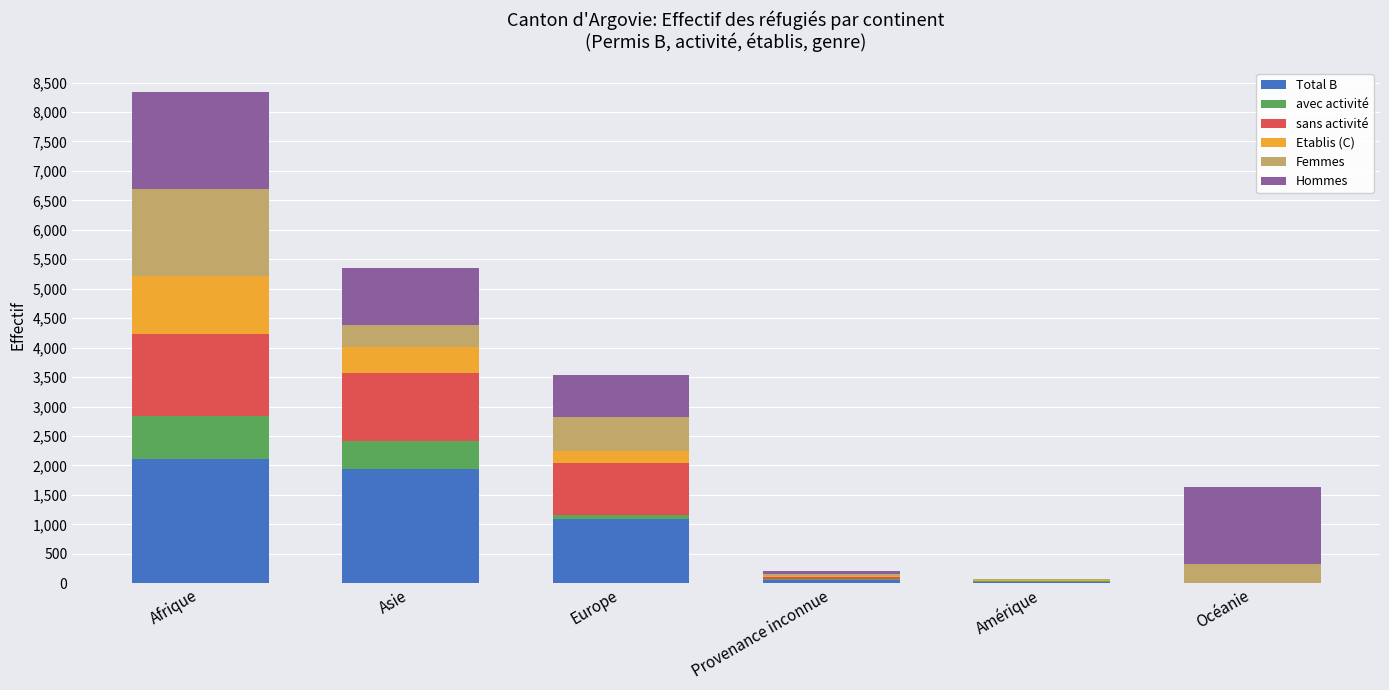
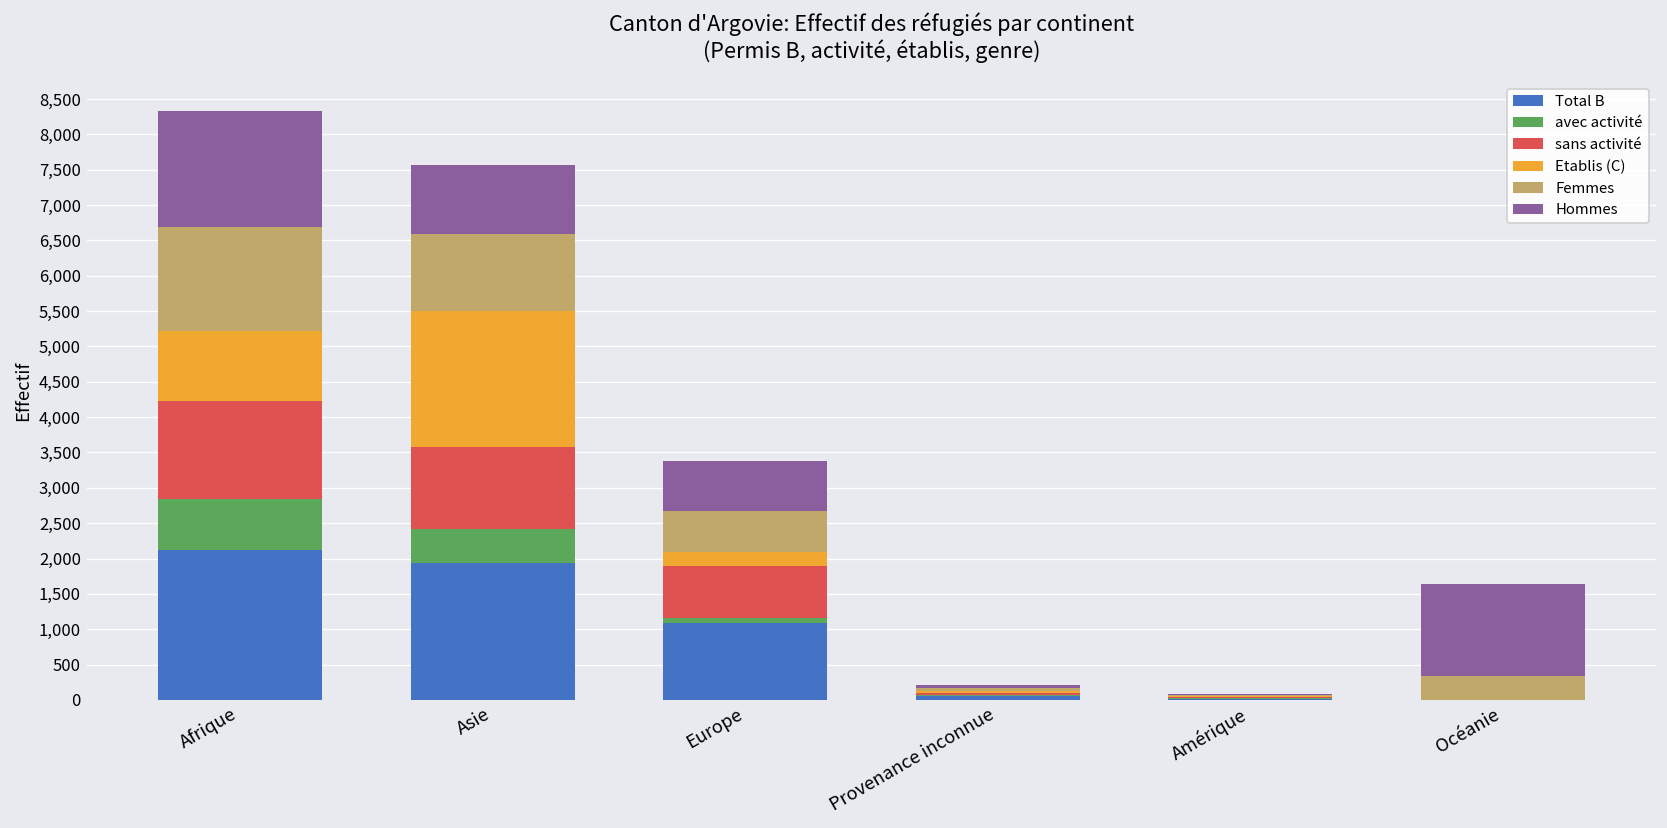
  {
    "Total B": {
      "Afrique": "2,100",
      "Asie": "1,900",
      "Europe": "1,100",
      "Provenance inconnue": "0",
      "Océanie": "0"
    },
    "avec activité": {
      "Afrique": "700",
      "Asie": "500",
      "Europe": "100",
      "Océanie": "0"
    },
    "sans activité": {
      "Afrique": "1,400",
      "Asie": "1,200",
-     "Europe": "900",
+     "Europe": "700",
      "Océanie": "0"
    },
    "Etablis (C)": {
      "Afrique": "1,000",
-     "Asie": "400",
+     "Asie": "1,900",
      "Europe": "200",
      "Océanie": "0"
    },
    "Femmes": {
      "Afrique": "1,500",
-     "Asie": "400",
+     "Asie": "1,100",
      "Europe": "600",
      "Océanie": "300"
    },
    "Hommes": {
      "Afrique": "1,600",
      "Asie": "1,000",
      "Europe": "700",
      "Provenance inconnue": "0",
      "Océanie": "1,300"
    }
  }
